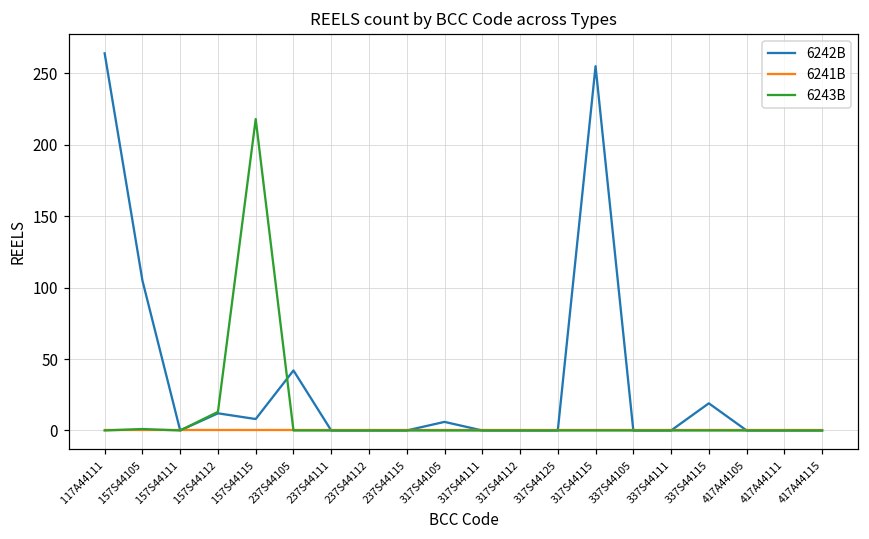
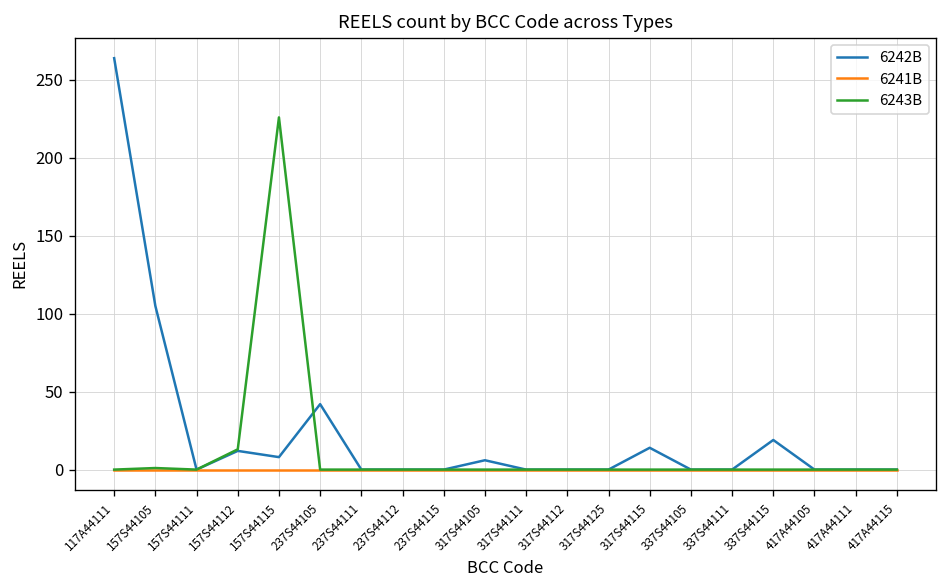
  {
    "6242B": {
      "117A44111": 264,
      "157S44105": 105,
      "157S44115": 8,
      "237S44105": 42,
      "317S44105": 6,
-     "317S44115": 255,
+     "317S44115": 14,
      "337S44115": 19
    },
    "6241B": {
      "157S44112": 0,
      "157S44115": 0
    },
    "6243B": {
-     "157S44115": 218
+     "157S44115": 226
    }
  }
